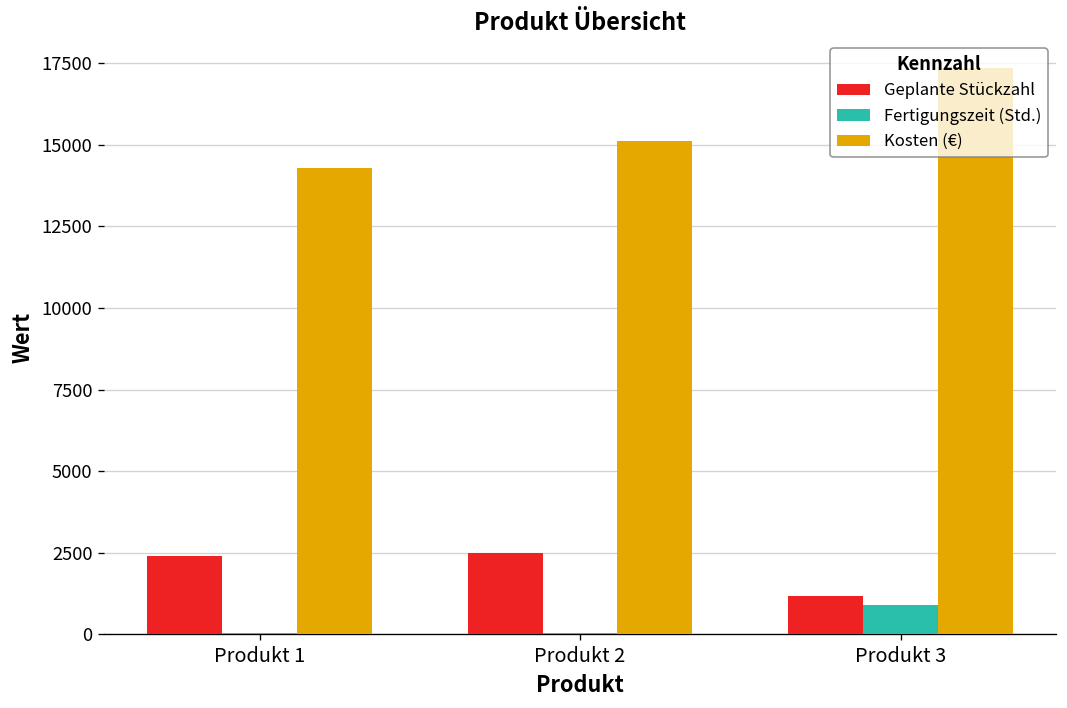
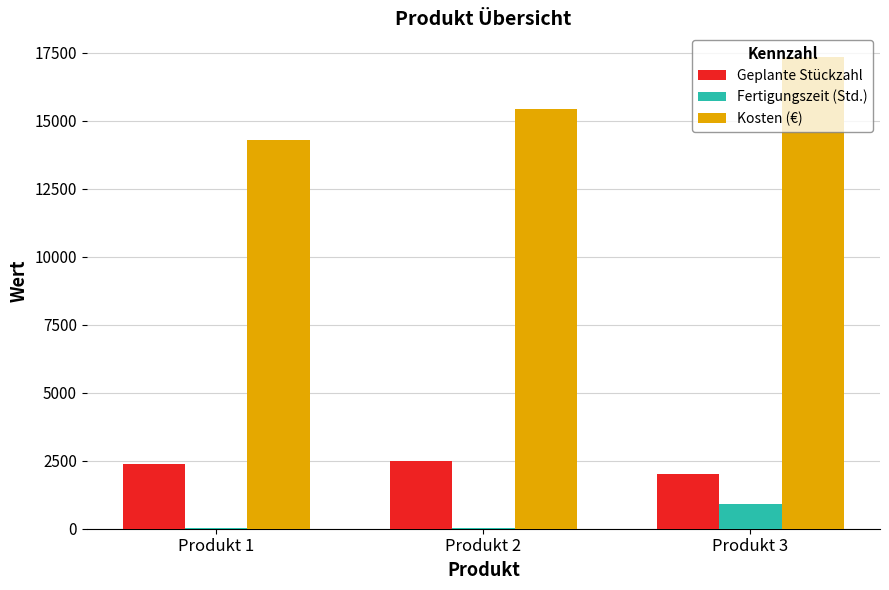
  {
    "Geplante Stückzahl": {
      "Produkt 1": 2400,
      "Produkt 2": 2500,
-     "Produkt 3": 1200
+     "Produkt 3": 2000
    },
    "Fertigungszeit (Std.)": {
      "Produkt 3": 900
    },
    "Kosten (€)": {
      "Produkt 1": 14300,
-     "Produkt 2": 15100
+     "Produkt 2": 15400
    }
  }
